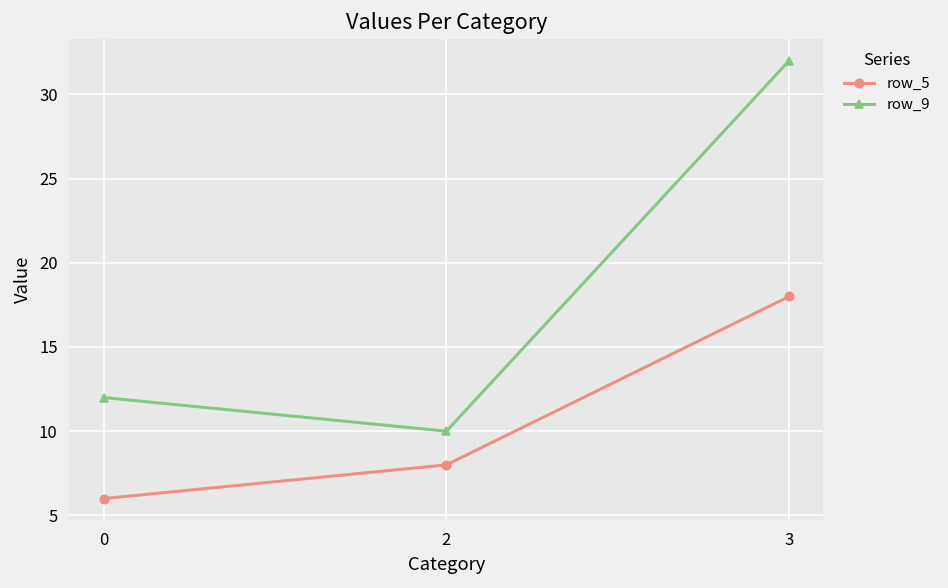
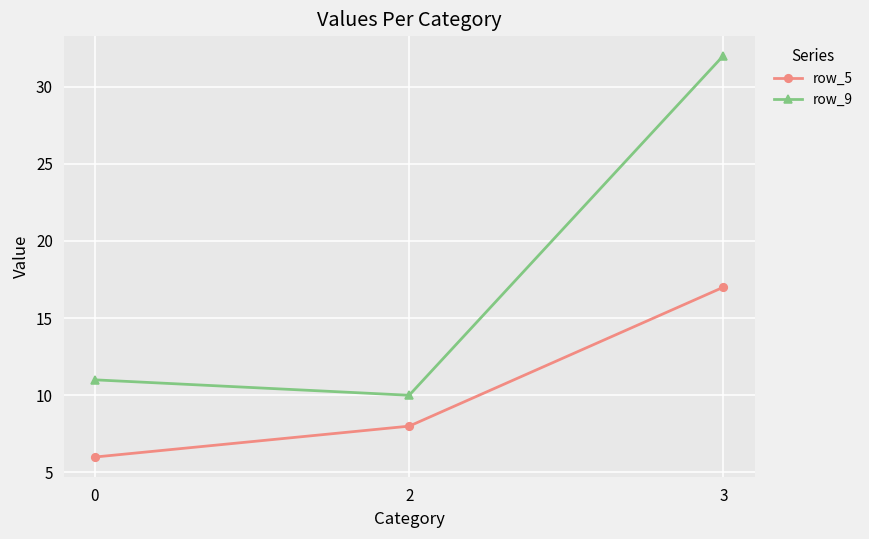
  {
    "row_5": {
      "0": 6,
      "2": 8,
-     "3": 18
+     "3": 17
    },
    "row_9": {
-     "0": 12,
+     "0": 11,
      "2": 10,
      "3": 32
    }
  }
